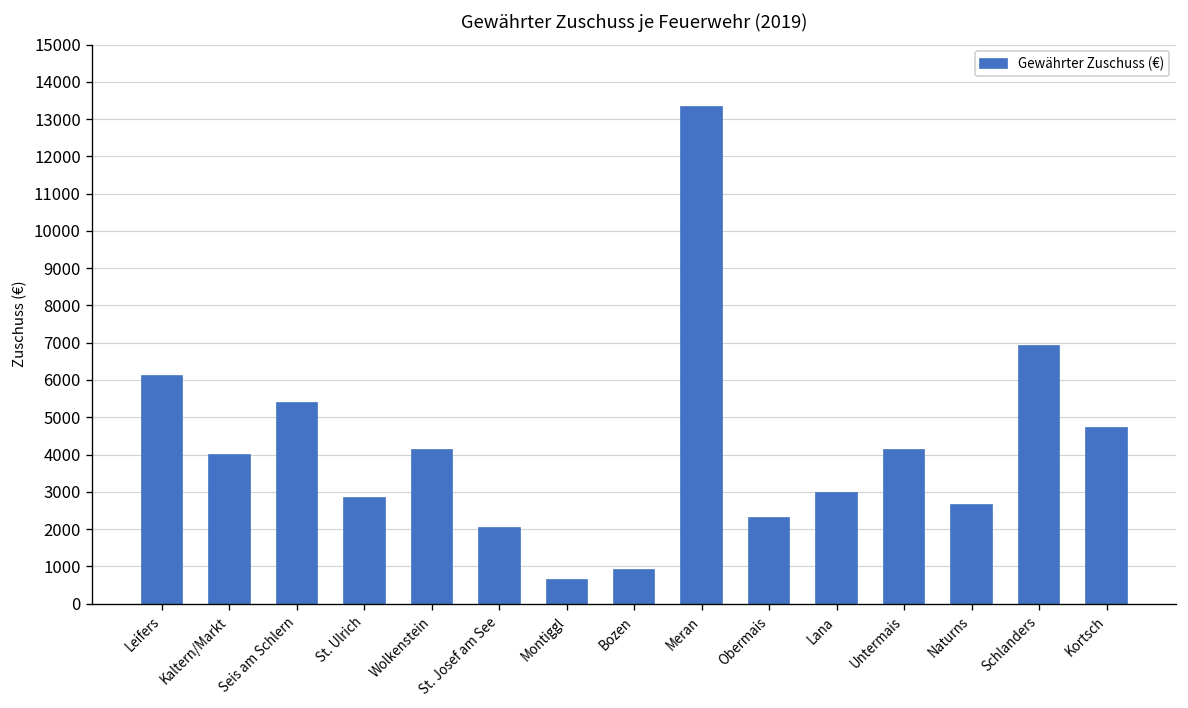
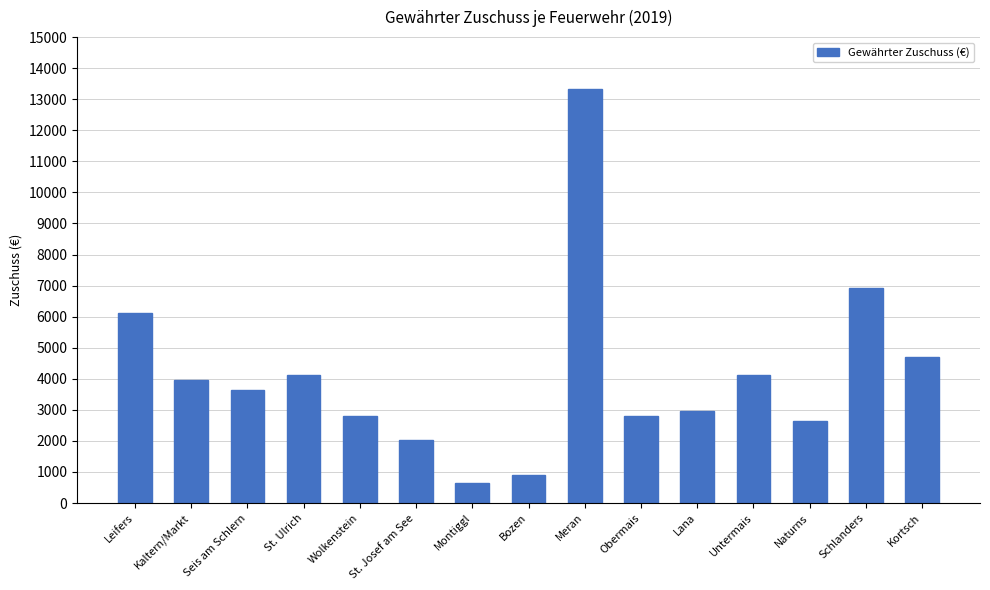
  {
    "Leifers": 6100,
    "Kaltern/Markt": 4000,
-   "Seis am Schlern": 5400,
-   "St. Ulrich": 2800,
-   "Wolkenstein": 4100,
+   "Seis am Schlern": 3600,
+   "St. Ulrich": 4100,
+   "Wolkenstein": 2800,
    "St. Josef am See": 2000,
    "Montiggl": 600,
    "Bozen": 900,
    "Meran": 13300,
-   "Obermais": 2300,
+   "Obermais": 2800,
    "Lana": 3000,
    "Untermais": 4100,
    "Naturns": 2600,
    "Schlanders": 6900,
    "Kortsch": 4700
  }
